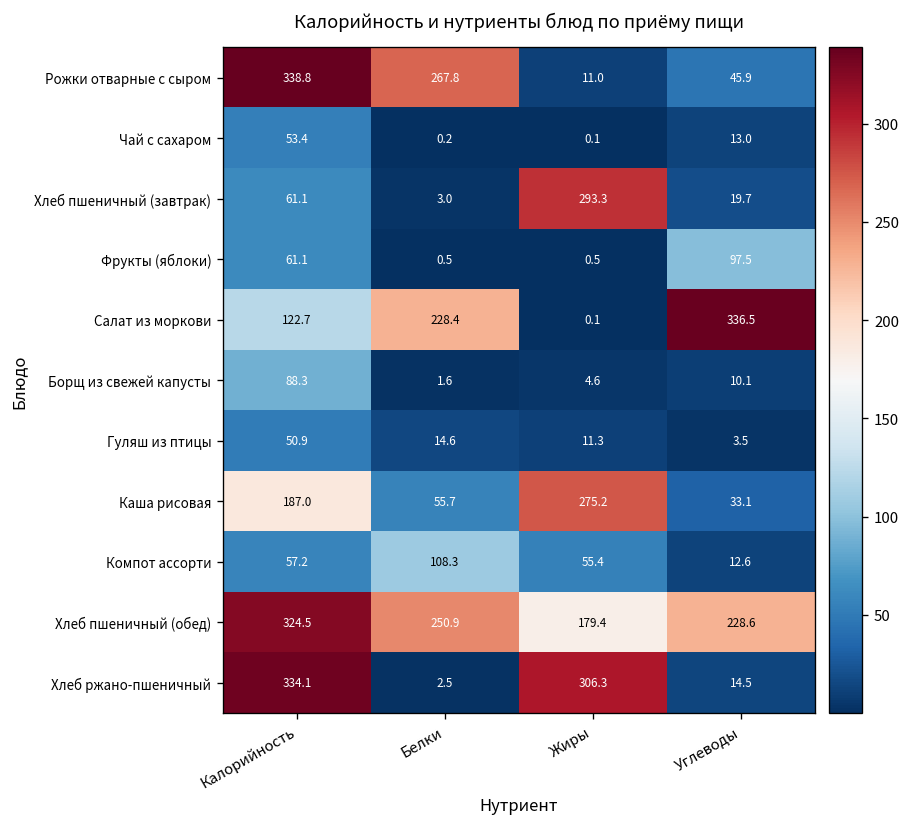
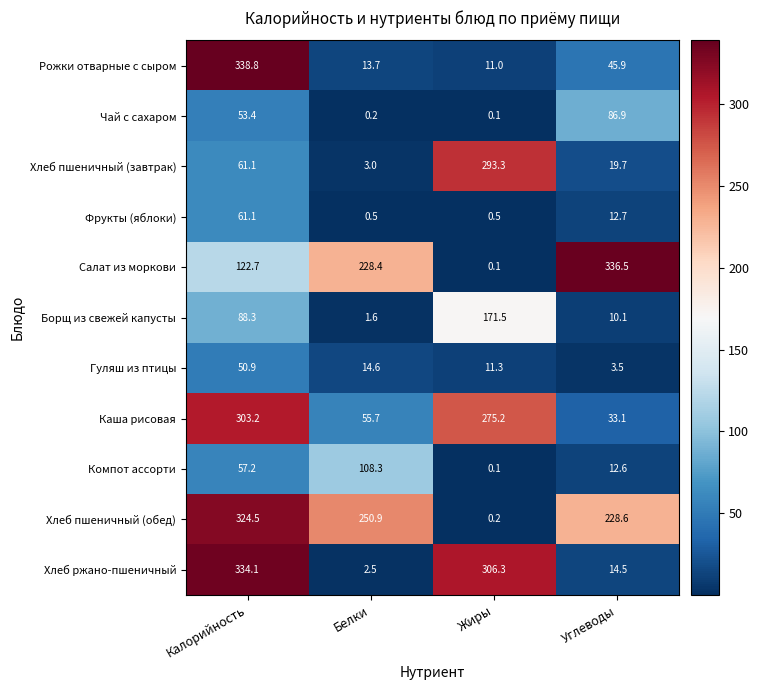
  {
    "Рожки отварные с сыром": {
      "Калорийность": 338.8,
-     "Белки": 267.8,
+     "Белки": 13.7,
      "Жиры": 11.0,
      "Углеводы": 45.9
    },
    "Чай с сахаром": {
      "Калорийность": 53.4,
      "Белки": 0.2,
      "Жиры": 0.1,
-     "Углеводы": 13.0
+     "Углеводы": 86.9
    },
    "Хлеб пшеничный (завтрак)": {
      "Калорийность": 61.1,
      "Белки": 3.0,
      "Жиры": 293.3,
      "Углеводы": 19.7
    },
    "Фрукты (яблоки)": {
      "Калорийность": 61.1,
      "Белки": 0.5,
      "Жиры": 0.5,
-     "Углеводы": 97.5
+     "Углеводы": 12.7
    },
    "Салат из моркови": {
      "Калорийность": 122.7,
      "Белки": 228.4,
      "Жиры": 0.1,
      "Углеводы": 336.5
    },
    "Борщ из свежей капусты": {
      "Калорийность": 88.3,
      "Белки": 1.6,
-     "Жиры": 4.6,
+     "Жиры": 171.5,
      "Углеводы": 10.1
    },
    "Гуляш из птицы": {
      "Калорийность": 50.9,
      "Белки": 14.6,
      "Жиры": 11.3,
      "Углеводы": 3.5
    },
    "Каша рисовая": {
-     "Калорийность": 187.0,
+     "Калорийность": 303.2,
      "Белки": 55.7,
      "Жиры": 275.2,
      "Углеводы": 33.1
    },
    "Компот ассорти": {
      "Калорийность": 57.2,
      "Белки": 108.3,
-     "Жиры": 55.4,
+     "Жиры": 0.1,
      "Углеводы": 12.6
    },
    "Хлеб пшеничный (обед)": {
      "Калорийность": 324.5,
      "Белки": 250.9,
-     "Жиры": 179.4,
+     "Жиры": 0.2,
      "Углеводы": 228.6
    },
    "Хлеб ржано-пшеничный": {
      "Калорийность": 334.1,
      "Белки": 2.5,
      "Жиры": 306.3,
      "Углеводы": 14.5
    }
  }
